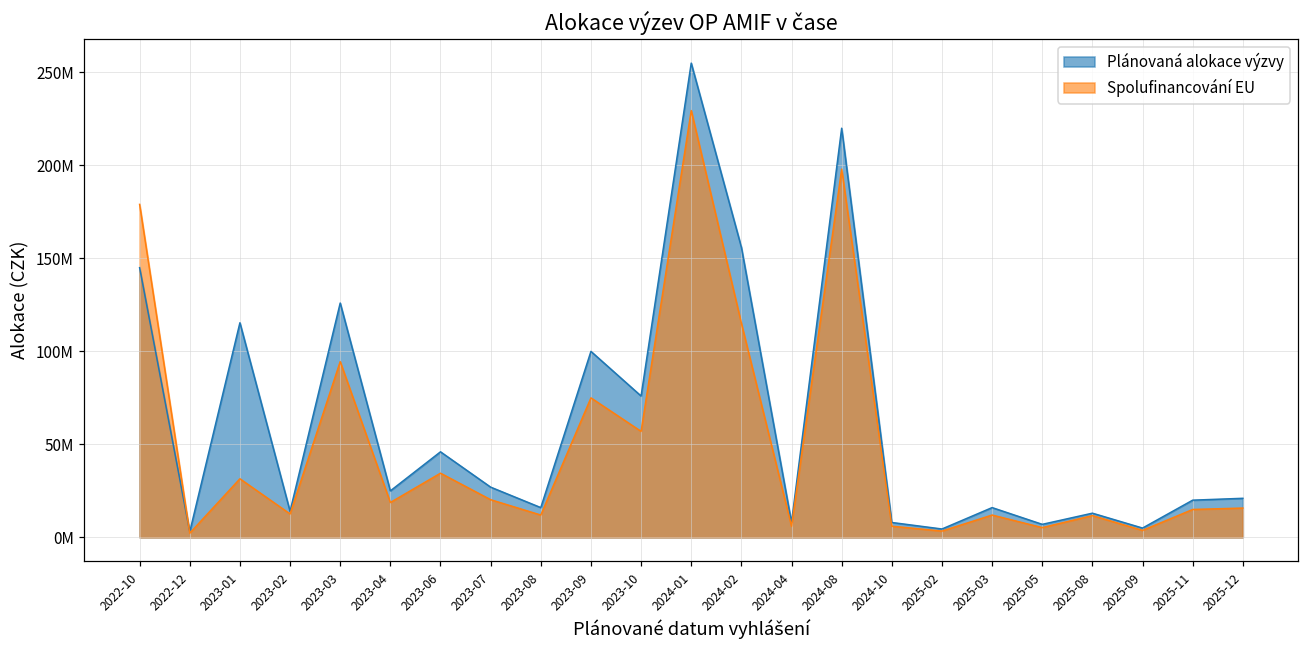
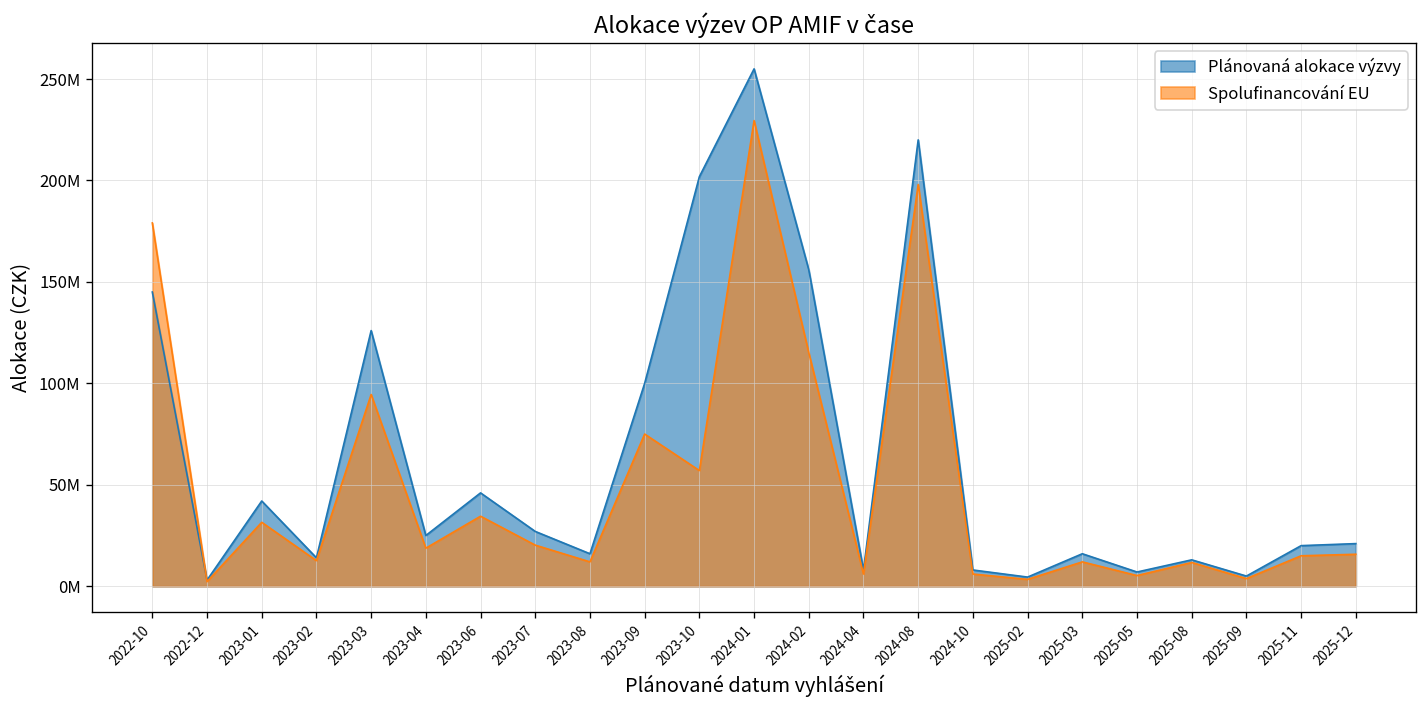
  {
    "Plánovaná alokace výzvy": {
      "2022-10": 145000000,
-     "2023-01": 115000000,
+     "2023-01": 42000000,
      "2023-03": 126000000,
      "2023-04": 25000000,
      "2023-06": 46000000,
      "2023-07": 27000000,
      "2023-08": 16000000,
      "2023-09": 100000000,
-     "2023-10": 76000000,
+     "2023-10": 202000000,
      "2024-01": 255000000,
      "2024-02": 156000000,
      "2024-04": 8000000,
      "2024-08": 220000000,
      "2024-10": 8000000,
      "2025-03": 16000000,
      "2025-05": 7000000,
      "2025-11": 20000000,
      "2025-12": 21000000
    },
    "Spolufinancování EU": {
      "2022-10": 179000000,
      "2023-01": 32000000,
      "2023-03": 95000000,
      "2023-04": 19000000,
      "2023-06": 35000000,
      "2023-07": 20000000,
      "2023-08": 12000000,
      "2023-09": 75000000,
      "2023-10": 57000000,
      "2024-01": 230000000,
      "2024-02": 115000000,
      "2024-04": 6000000,
      "2024-08": 198000000,
      "2024-10": 6000000,
      "2025-03": 12000000,
      "2025-05": 5000000,
      "2025-11": 15000000,
      "2025-12": 16000000
    }
  }
